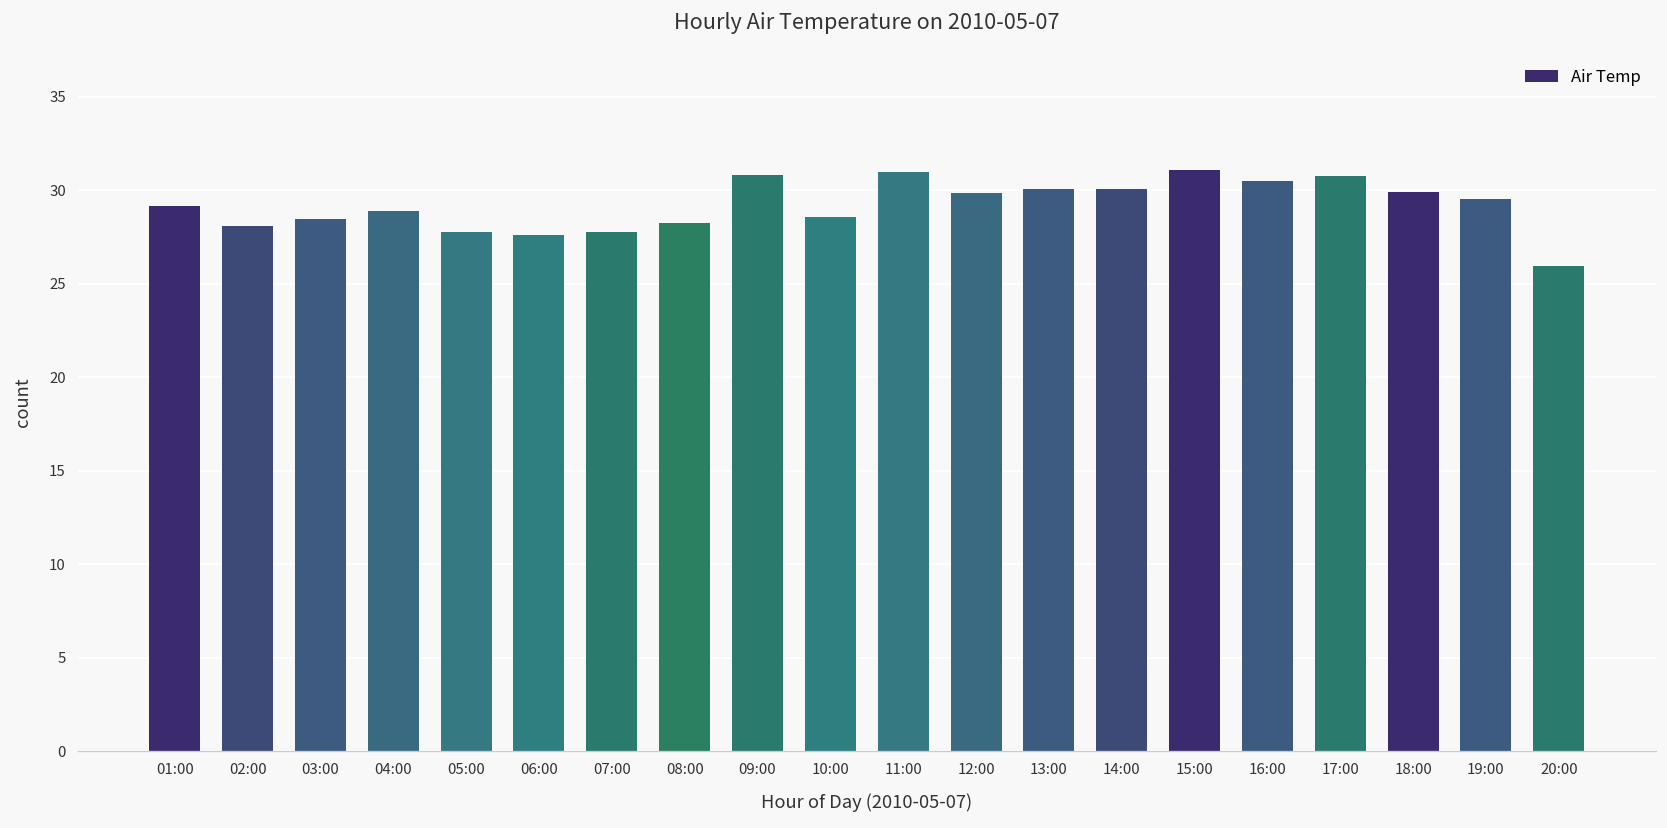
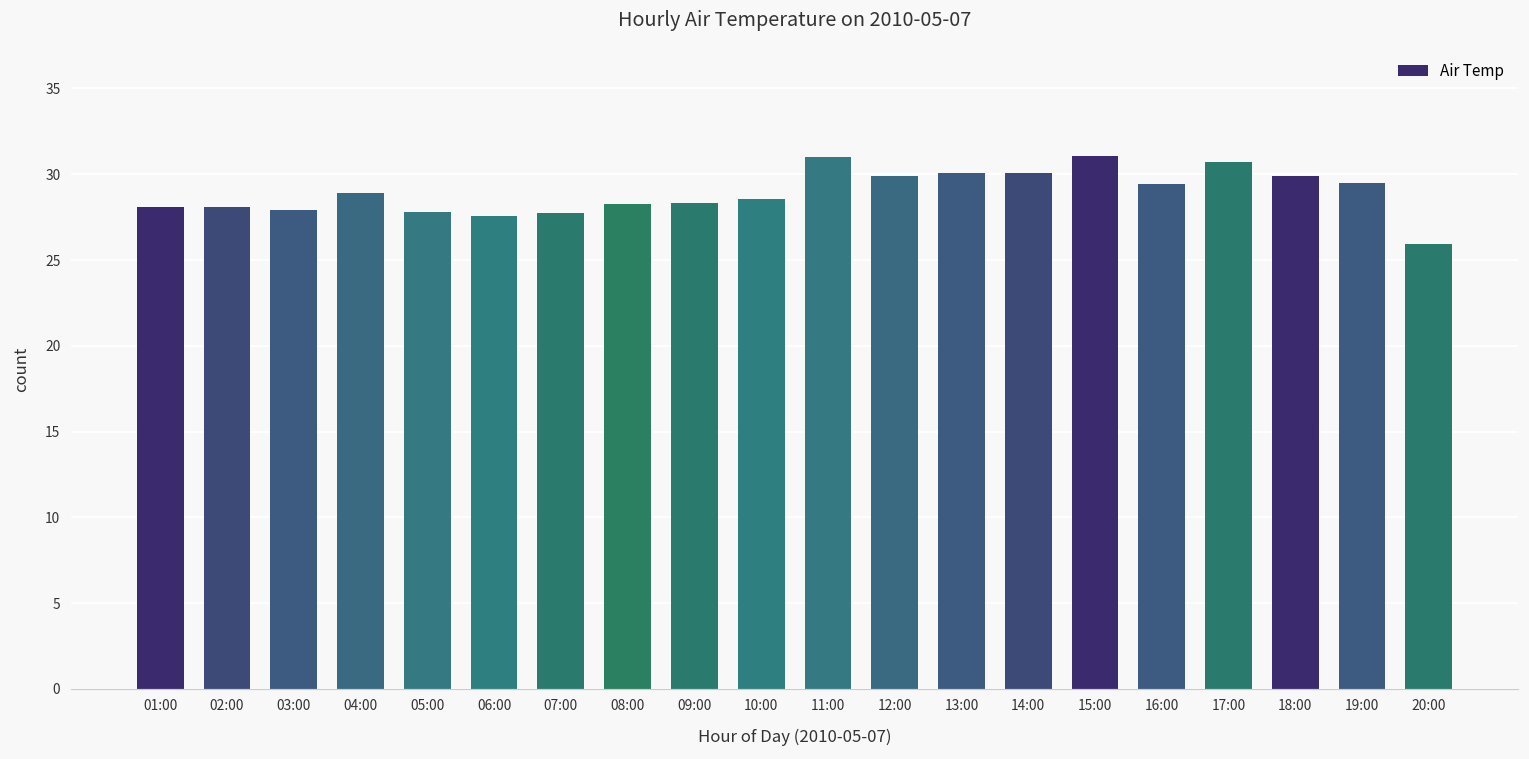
  {
-   "01:00": 29.1,
+   "01:00": 28.1,
    "02:00": 28.1,
-   "03:00": 28.5,
+   "03:00": 27.9,
    "04:00": 28.9,
    "05:00": 27.8,
    "06:00": 27.6,
    "07:00": 27.8,
    "08:00": 28.3,
-   "09:00": 30.8,
+   "09:00": 28.3,
    "10:00": 28.6,
    "11:00": 31.0,
    "12:00": 29.9,
    "13:00": 30.1,
    "14:00": 30.1,
    "15:00": 31.1,
-   "16:00": 30.5,
+   "16:00": 29.4,
    "17:00": 30.7,
    "18:00": 29.9,
    "19:00": 29.5,
    "20:00": 26.0
  }
